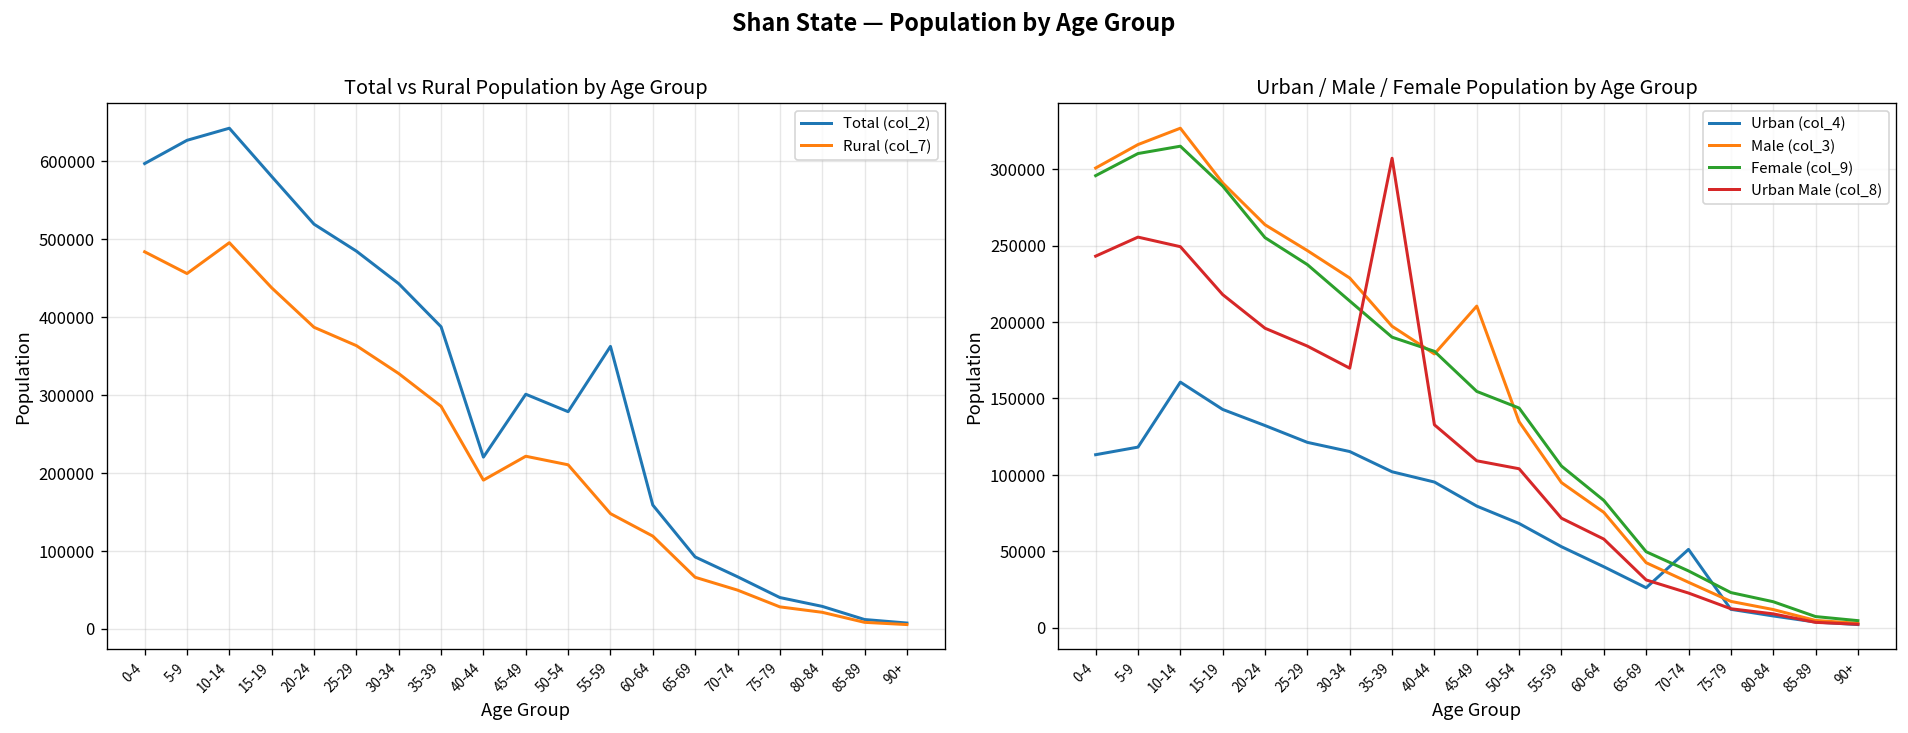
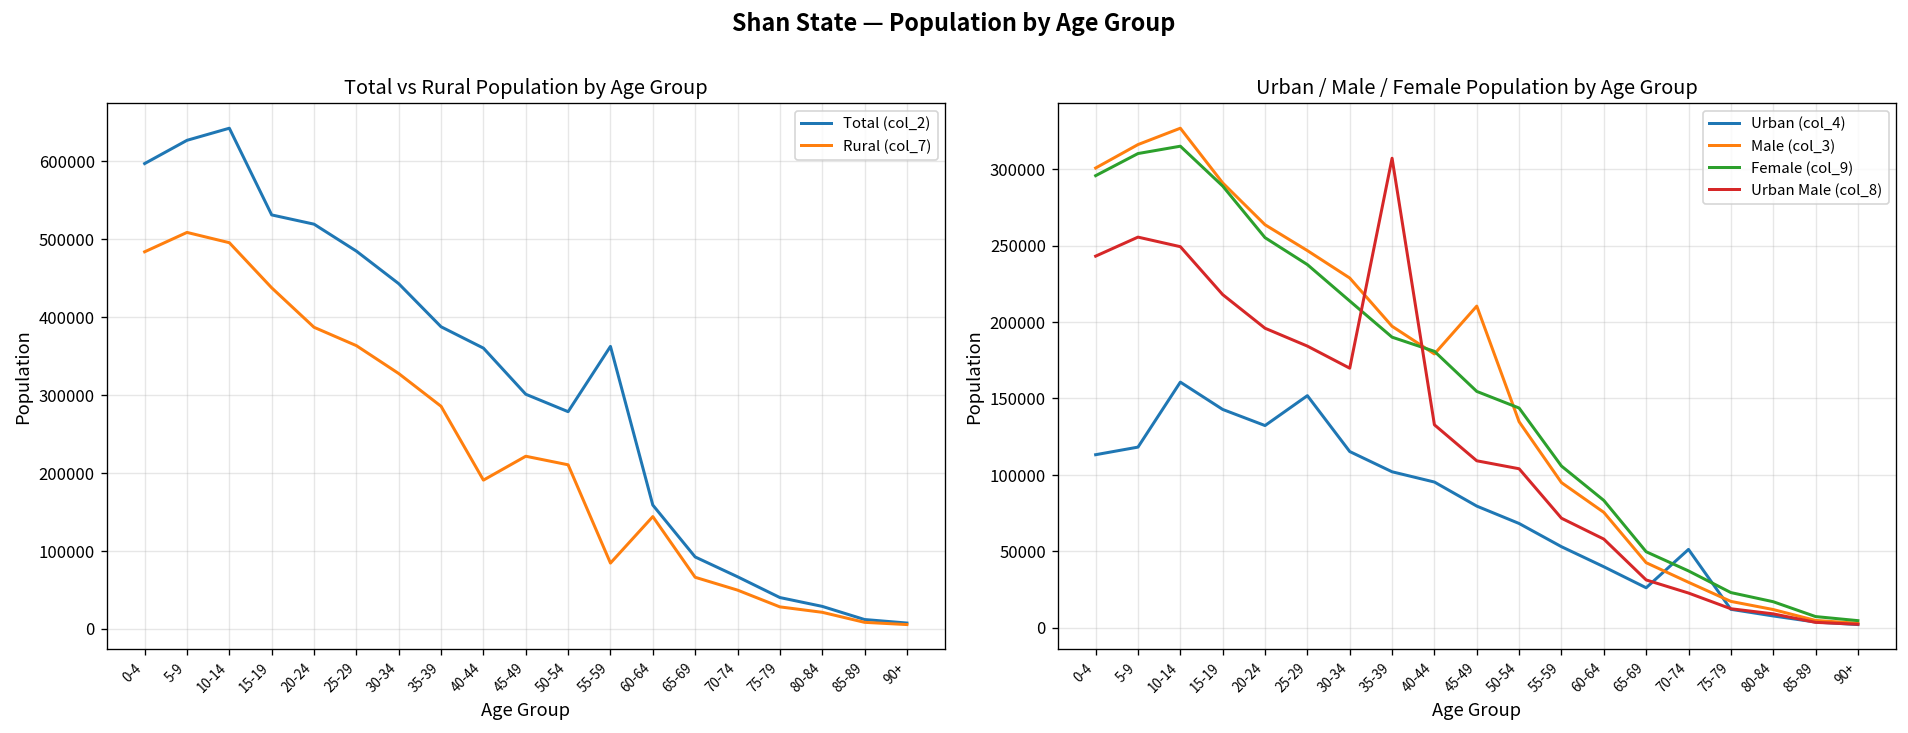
  {
    "Total vs Rural Population by Age Group": {
      "Total (col_2)": {
        "0-4": 600000,
        "5-9": 630000,
        "10-14": 640000,
-       "15-19": 580000,
+       "15-19": 530000,
        "20-24": 520000,
        "25-29": 480000,
        "30-34": 440000,
        "35-39": 390000,
-       "40-44": 220000,
+       "40-44": 360000,
        "45-49": 300000,
        "50-54": 280000,
        "55-59": 360000,
        "60-64": 160000,
        "65-69": 90000,
        "70-74": 70000,
        "75-79": 40000,
        "80-84": 30000
      },
      "Rural (col_7)": {
        "0-4": 480000,
-       "5-9": 460000,
+       "5-9": 510000,
        "10-14": 500000,
        "15-19": 440000,
        "20-24": 390000,
        "25-29": 360000,
        "30-34": 330000,
        "35-39": 290000,
        "40-44": 190000,
        "45-49": 220000,
        "50-54": 210000,
-       "55-59": 150000,
-       "60-64": 120000,
+       "55-59": 80000,
+       "60-64": 140000,
        "65-69": 70000,
        "70-74": 50000,
        "75-79": 30000,
        "80-84": 20000
      }
    },
    "Urban / Male / Female Population by Age Group": {
      "Urban (col_4)": {
        "0-4": 113000,
        "5-9": 118000,
        "10-14": 161000,
        "15-19": 143000,
        "20-24": 132000,
-       "25-29": 121000,
+       "25-29": 152000,
        "30-34": 115000,
        "35-39": 102000,
        "40-44": 95000,
        "45-49": 80000,
        "50-54": 68000,
        "55-59": 53000,
        "60-64": 40000,
        "65-69": 26000,
        "70-74": 51000
      },
      "Male (col_3)": {
        "0-4": 301000,
        "5-9": 316000,
        "10-14": 327000,
        "15-19": 291000,
        "20-24": 264000,
        "25-29": 247000,
        "30-34": 229000,
        "35-39": 197000,
        "45-49": 210000,
        "50-54": 135000,
        "55-59": 95000,
        "60-64": 75000,
        "65-69": 42000,
        "70-74": 30000,
        "75-79": 17000,
        "80-84": 12000
      },
      "Female (col_9)": {
        "0-4": 296000,
        "5-9": 310000,
        "10-14": 315000,
        "15-19": 289000,
        "20-24": 255000,
        "25-29": 238000,
        "30-34": 214000,
        "35-39": 190000,
        "45-49": 155000,
        "50-54": 144000,
        "55-59": 106000,
        "60-64": 83000,
        "65-69": 50000,
        "70-74": 37000,
        "75-79": 23000,
        "80-84": 17000,
        "85-89": 7000
      },
      "Urban Male (col_8)": {
        "0-4": 243000,
        "5-9": 256000,
        "10-14": 249000,
        "15-19": 218000,
        "20-24": 196000,
        "25-29": 184000,
        "30-34": 170000,
        "35-39": 307000,
        "40-44": 133000,
        "45-49": 109000,
        "50-54": 104000,
        "55-59": 72000,
        "60-64": 58000,
        "65-69": 31000,
        "70-74": 23000
      }
    }
  }
